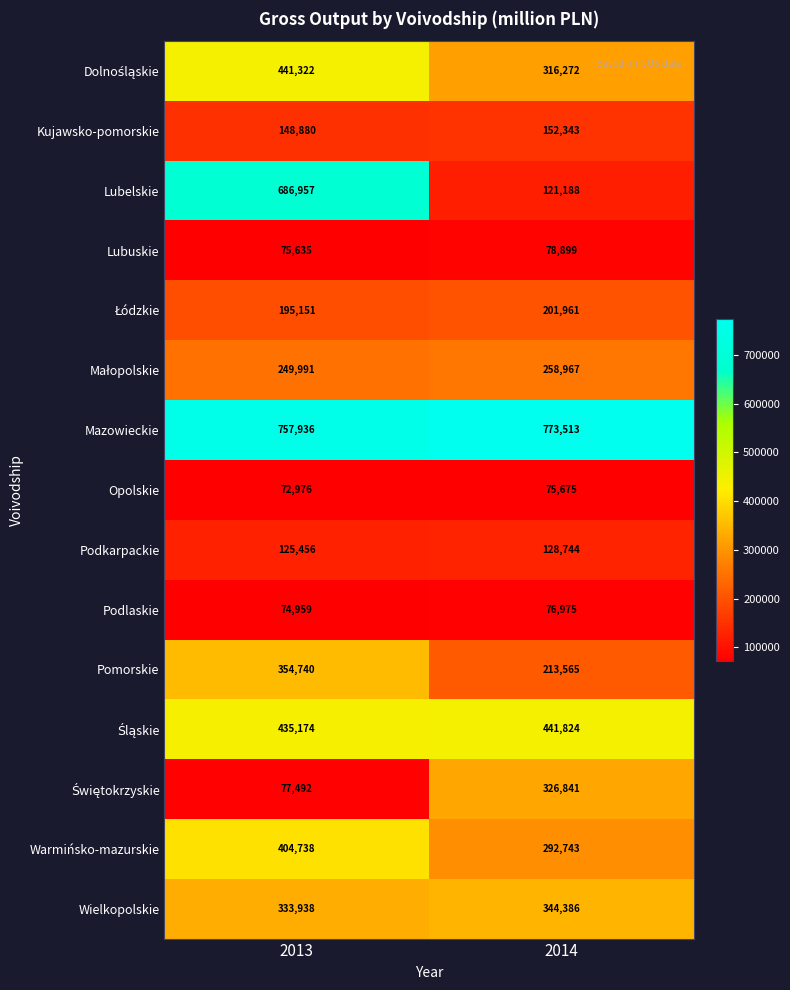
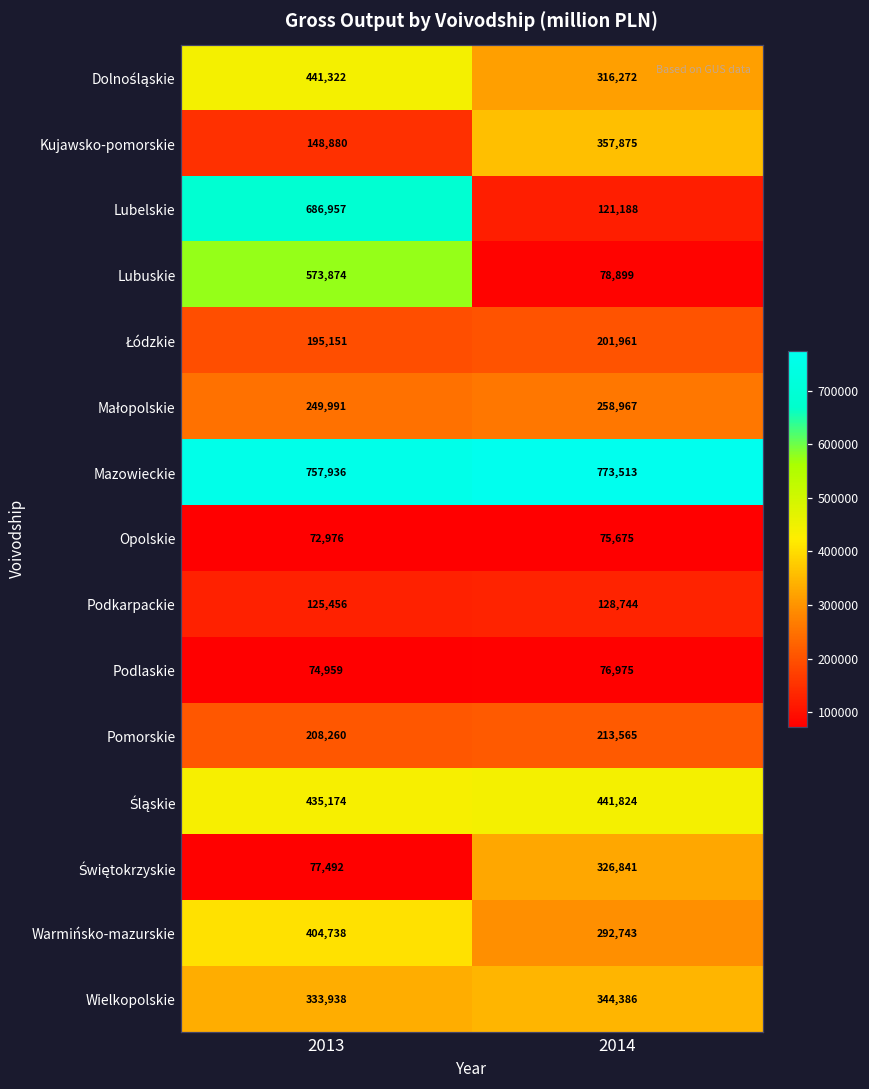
  {
    "Dolnośląskie": {
      "2013": "441,322"
    },
    "Kujawsko-pomorskie": {
      "2013": "148,880",
-     "2014": "152,343"
+     "2014": "357,875"
    },
    "Lubelskie": {
      "2013": "686,957",
      "2014": "121,188"
    },
    "Lubuskie": {
-     "2013": "75,635",
+     "2013": "573,874",
      "2014": "78,899"
    },
    "Łódzkie": {
      "2013": "195,151",
      "2014": "201,961"
    },
    "Małopolskie": {
      "2013": "249,991",
      "2014": "258,967"
    },
    "Mazowieckie": {
      "2013": "757,936",
      "2014": "773,513"
    },
    "Opolskie": {
      "2013": "72,976",
      "2014": "75,675"
    },
    "Podkarpackie": {
      "2013": "125,456",
      "2014": "128,744"
    },
    "Podlaskie": {
      "2013": "74,959",
      "2014": "76,975"
    },
    "Pomorskie": {
-     "2013": "354,740",
+     "2013": "208,260",
      "2014": "213,565"
    },
    "Śląskie": {
      "2013": "435,174",
      "2014": "441,824"
    },
    "Świętokrzyskie": {
      "2013": "77,492",
      "2014": "326,841"
    },
    "Warmińsko-mazurskie": {
      "2013": "404,738",
      "2014": "292,743"
    },
    "Wielkopolskie": {
      "2013": "333,938",
      "2014": "344,386"
    }
  }
